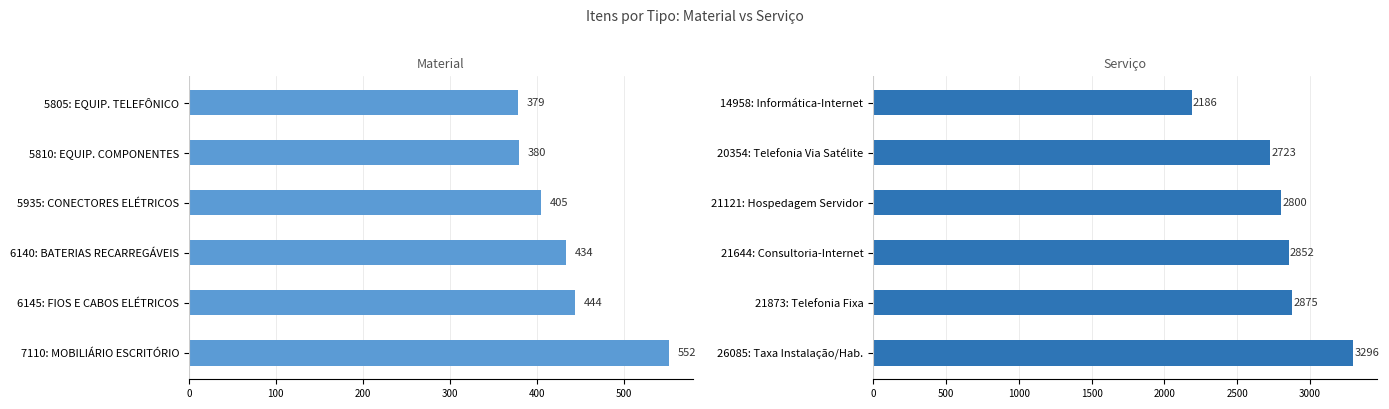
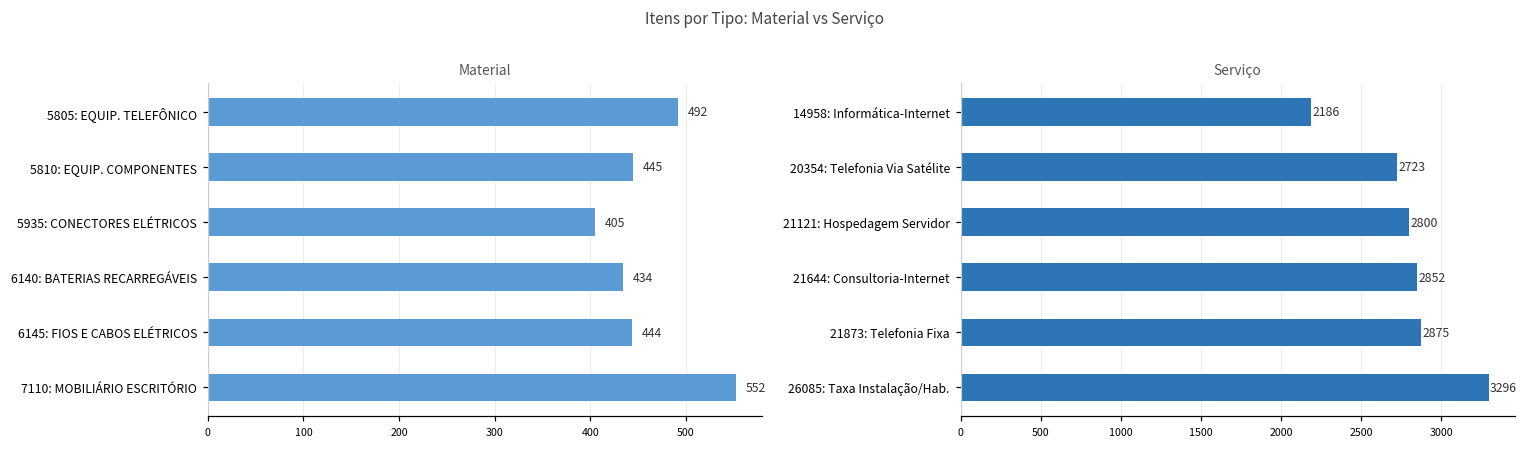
  {
    "Material": {
-     "5805: EQUIP. TELEFÔNICO": 379,
-     "5810: EQUIP. COMPONENTES": 380,
+     "5805: EQUIP. TELEFÔNICO": 492,
+     "5810: EQUIP. COMPONENTES": 445,
      "5935: CONECTORES ELÉTRICOS": 405,
      "6140: BATERIAS RECARREGÁVEIS": 434,
      "6145: FIOS E CABOS ELÉTRICOS": 444,
      "7110: MOBILIÁRIO ESCRITÓRIO": 552
    },
    "Serviço": {
      "14958: Informática-Internet": 2186,
      "20354: Telefonia Via Satélite": 2723,
      "21121: Hospedagem Servidor": 2800,
      "21644: Consultoria-Internet": 2852,
      "21873: Telefonia Fixa": 2875,
      "26085: Taxa Instalação/Hab.": 3296
    }
  }
